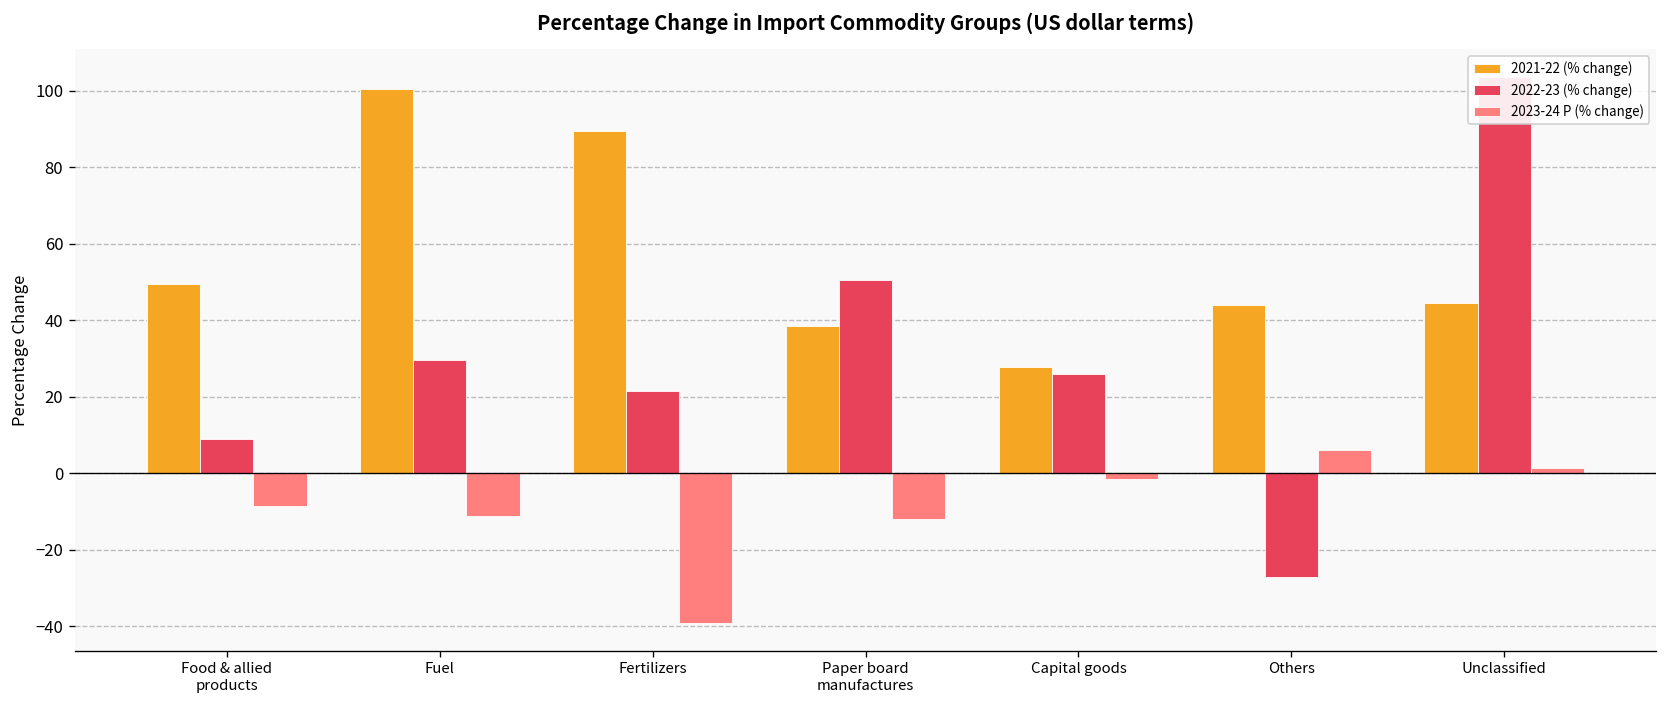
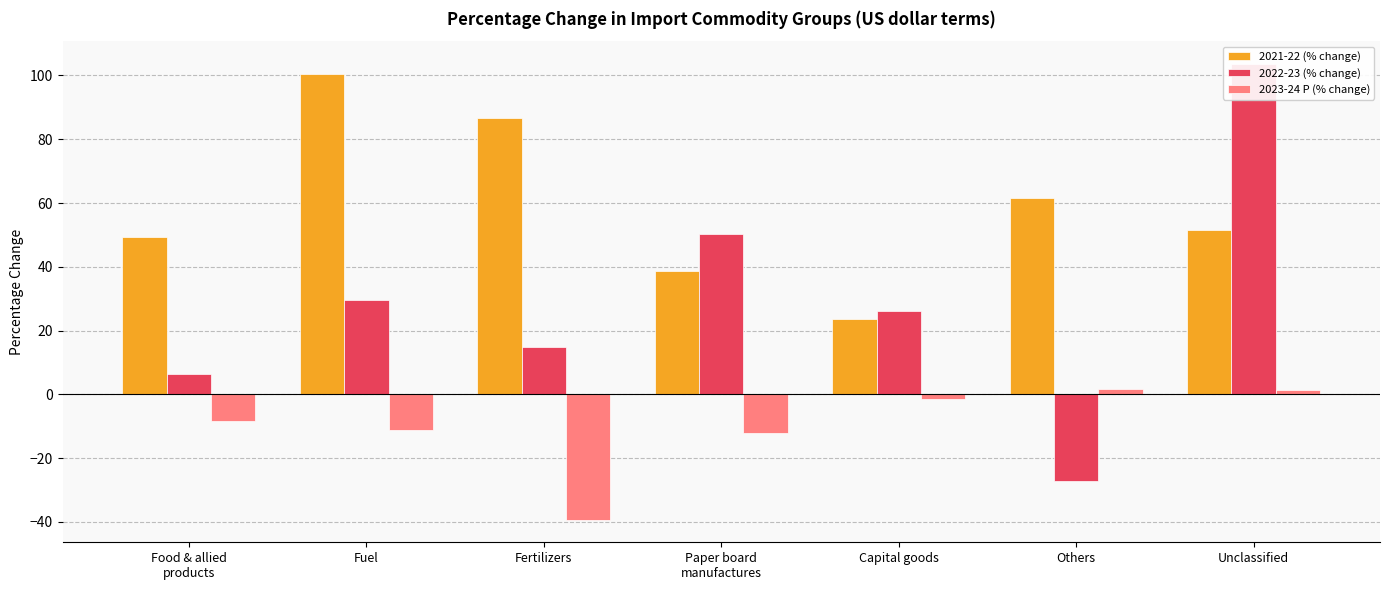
  {
    "2021-22 (% change)": {
      "Food & allied products": 49,
      "Fuel": 100,
-     "Fertilizers": 89,
+     "Fertilizers": 87,
      "Paper board manufactures": 39,
-     "Capital goods": 28,
-     "Others": 44,
-     "Unclassified": 44
+     "Capital goods": 24,
+     "Others": 62,
+     "Unclassified": 52
    },
    "2022-23 (% change)": {
-     "Food & allied products": 9,
+     "Food & allied products": 6,
      "Fuel": 29,
-     "Fertilizers": 21,
+     "Fertilizers": 15,
      "Paper board manufactures": 50,
      "Capital goods": 26,
      "Others": -27
    },
    "2023-24 P (% change)": {
      "Food & allied products": -8,
      "Fuel": -11,
      "Fertilizers": -39,
      "Paper board manufactures": -12,
      "Capital goods": -2,
-     "Others": 6,
+     "Others": 2,
      "Unclassified": 1
    }
  }
